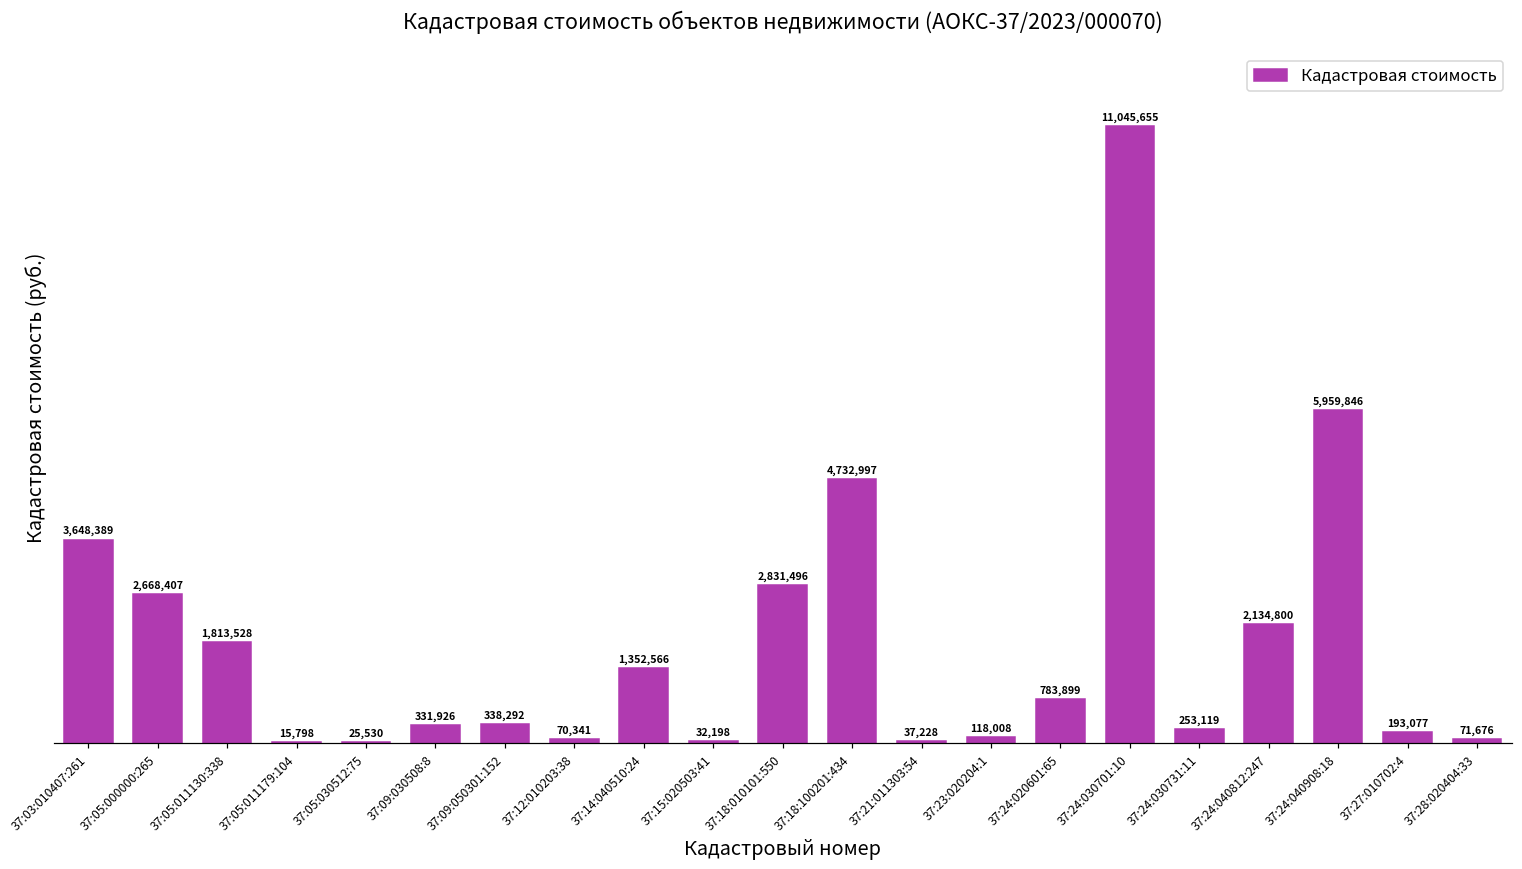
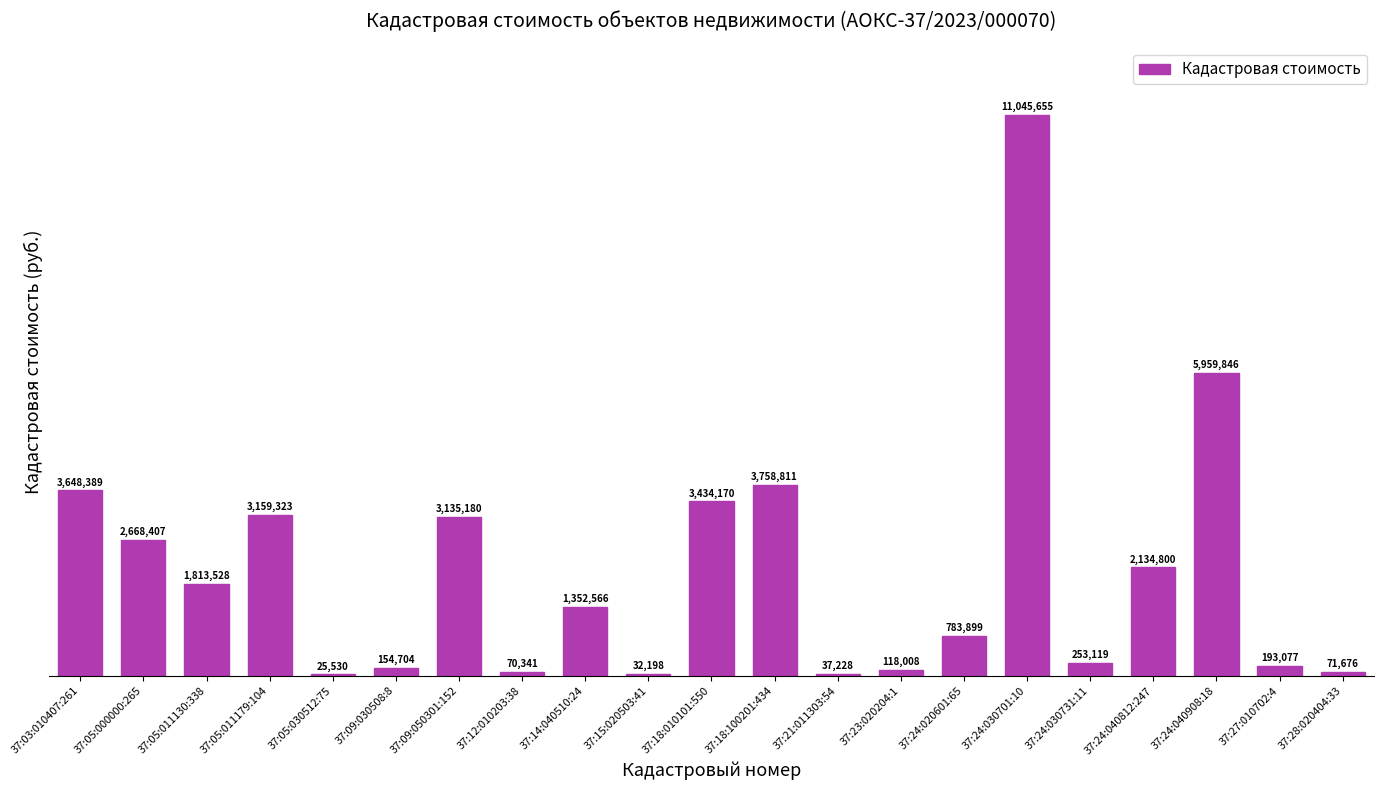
  {
    "37:03:010407:261": "3,648,389",
    "37:05:000000:265": "2,668,407",
    "37:05:011130:338": "1,813,528",
-   "37:05:011179:104": "15,798",
+   "37:05:011179:104": "3,159,323",
    "37:05:030512:75": "25,530",
-   "37:09:030508:8": "331,926",
-   "37:09:050301:152": "338,292",
+   "37:09:030508:8": "154,704",
+   "37:09:050301:152": "3,135,180",
    "37:12:010203:38": "70,341",
    "37:14:040510:24": "1,352,566",
    "37:15:020503:41": "32,198",
-   "37:18:010101:550": "2,831,496",
-   "37:18:100201:434": "4,732,997",
+   "37:18:010101:550": "3,434,170",
+   "37:18:100201:434": "3,758,811",
    "37:21:011303:54": "37,228",
    "37:23:020204:1": "118,008",
    "37:24:020601:65": "783,899",
    "37:24:030701:10": "11,045,655",
    "37:24:030731:11": "253,119",
    "37:24:040812:247": "2,134,800",
    "37:24:040908:18": "5,959,846",
    "37:27:010702:4": "193,077",
    "37:28:020404:33": "71,676"
  }
